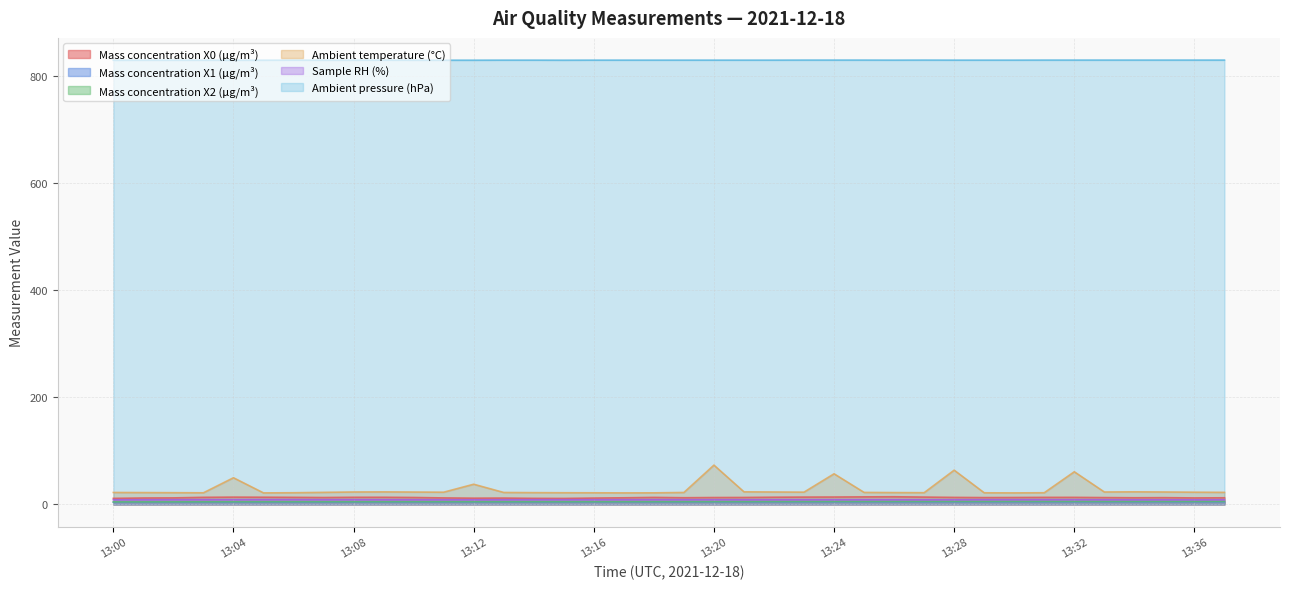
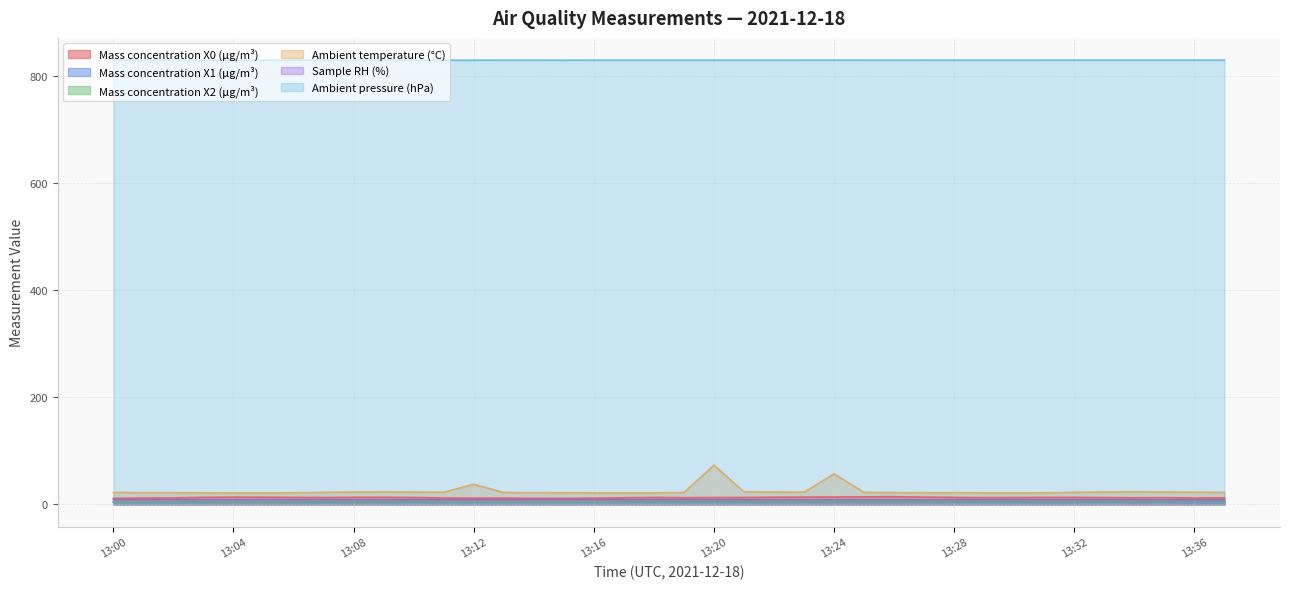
  {
    "Mass concentration X0 (μg/m³)": {
      "13:04": 10,
      "13:24": 10
    },
    "Ambient temperature (°C)": {
      "13:00": 20,
-     "13:04": 50,
+     "13:04": 20,
      "13:08": 20,
      "13:12": 40,
      "13:16": 20,
      "13:20": 70,
      "13:24": 60,
-     "13:28": 60,
-     "13:32": 60,
+     "13:28": 20,
+     "13:32": 20,
      "13:36": 20
    }
  }
